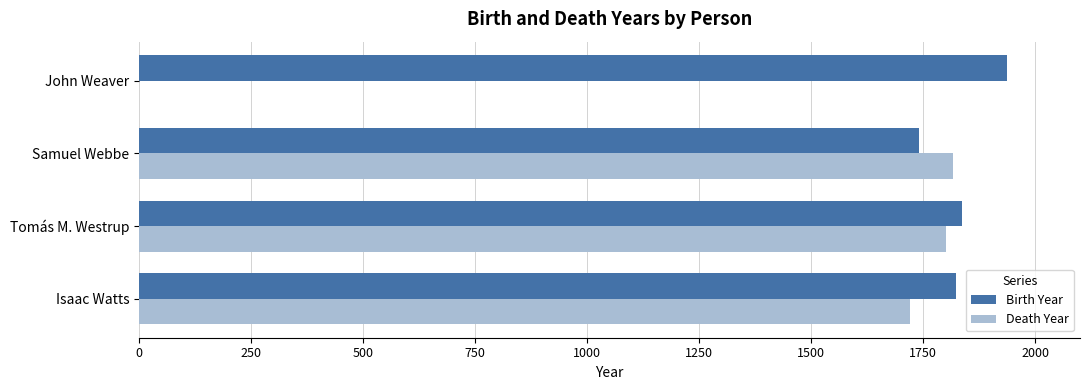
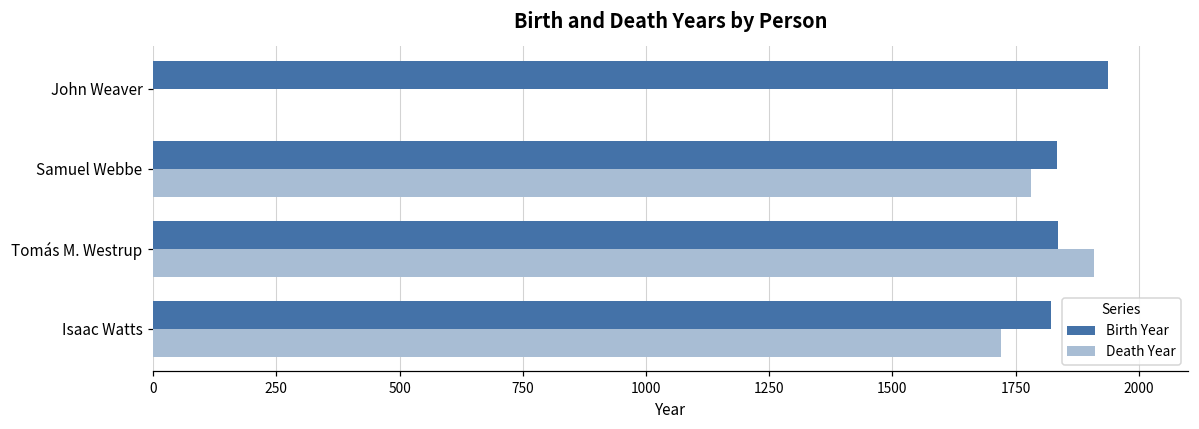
  {
    "Birth Year": {
      "John Weaver": 1940,
-     "Samuel Webbe": 1740,
+     "Samuel Webbe": 1840,
      "Tomás M. Westrup": 1840,
      "Isaac Watts": 1820
    },
    "Death Year": {
      "John Weaver": 0,
-     "Samuel Webbe": 1820,
-     "Tomás M. Westrup": 1800,
+     "Samuel Webbe": 1780,
+     "Tomás M. Westrup": 1910,
      "Isaac Watts": 1720
    }
  }
